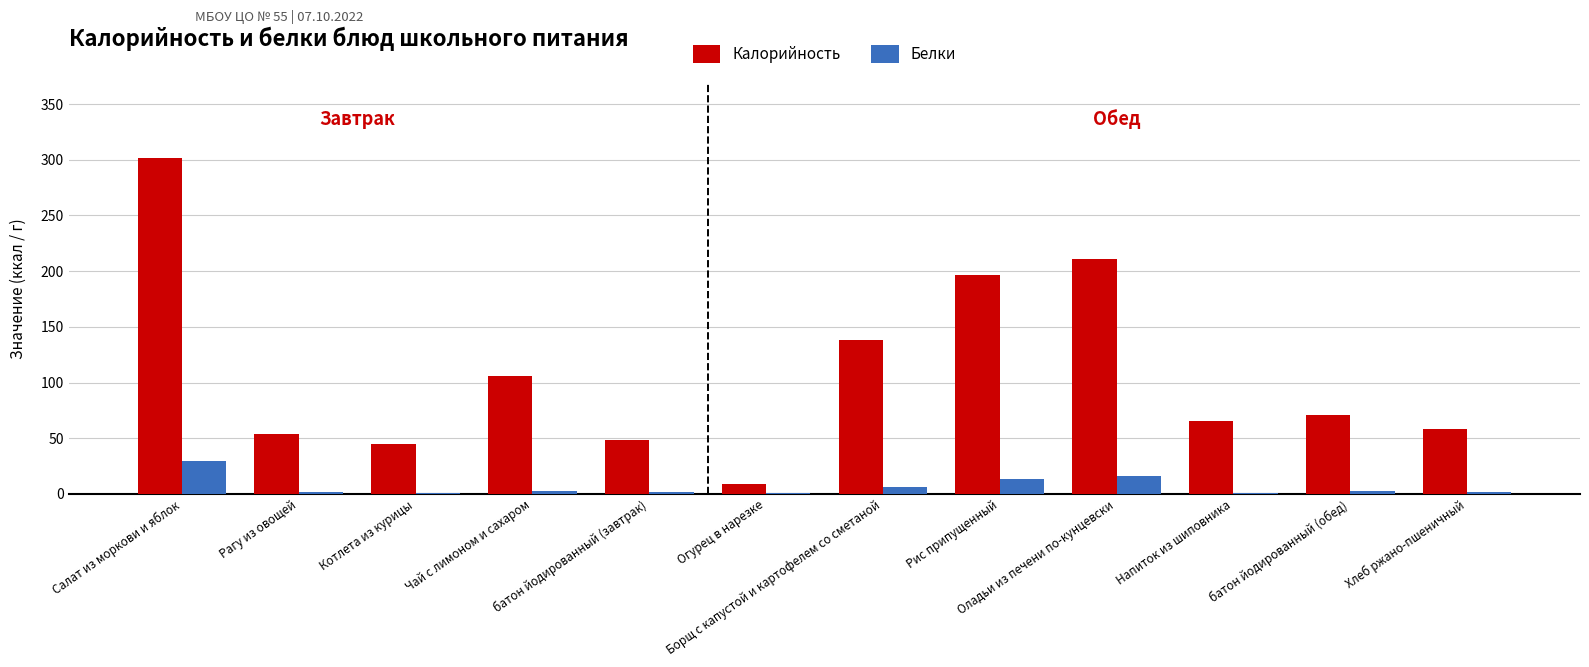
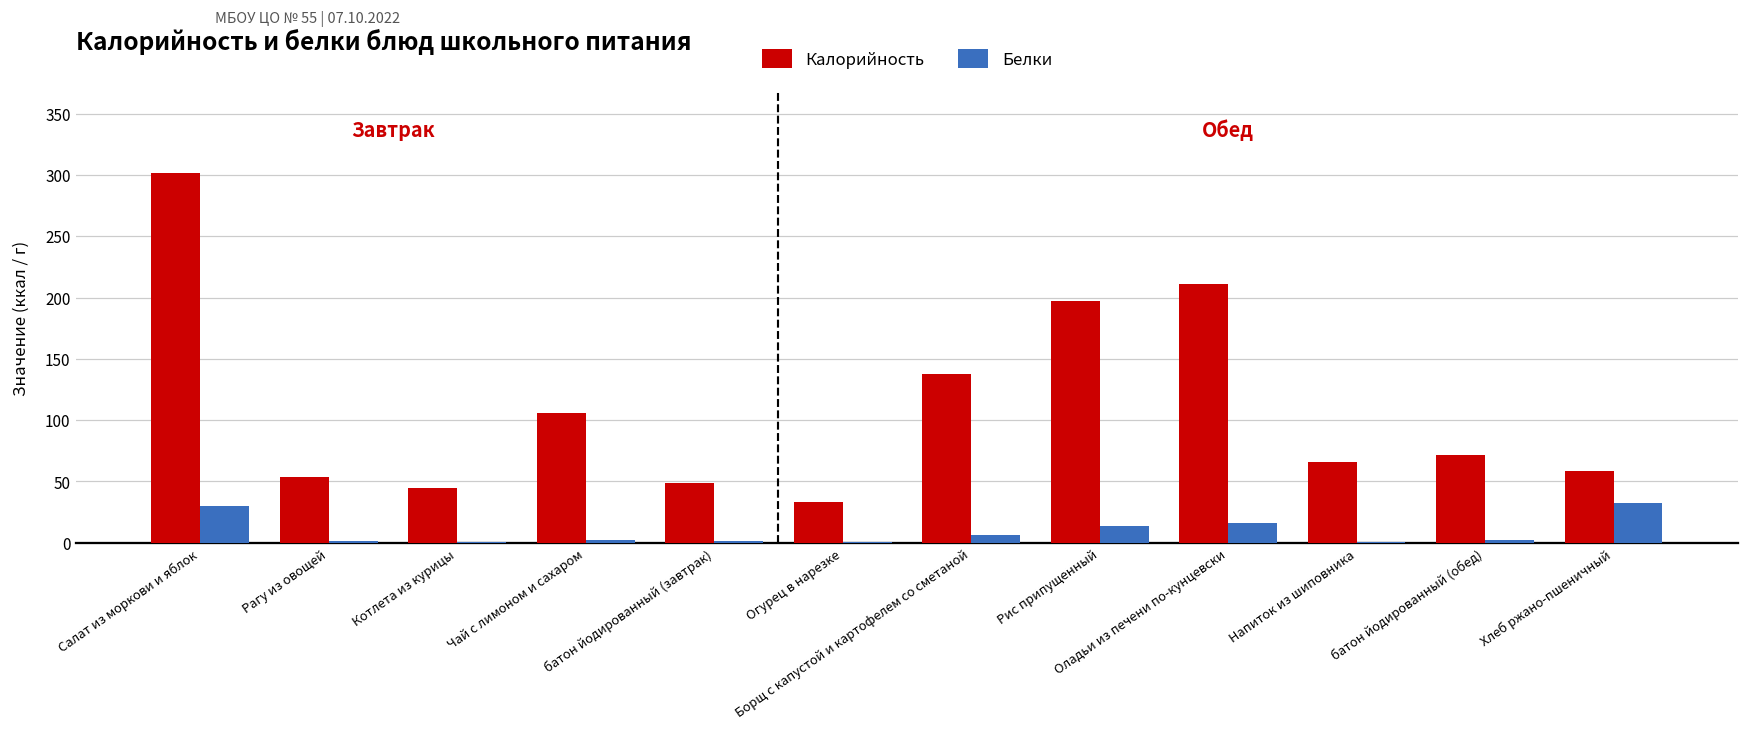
  {
    "Калорийность": {
      "Салат из моркови и яблок": 301,
      "Рагу из овощей": 54,
      "Котлета из курицы": 44,
      "Чай с лимоном и сахаром": 106,
      "батон йодированный (завтрак)": 48,
-     "Огурец в нарезке": 9,
+     "Огурец в нарезке": 33,
      "Борщ с капустой и картофелем со сметаной": 138,
      "Рис припущенный": 197,
      "Оладьи из печени по-кунцевски": 211,
      "Напиток из шиповника": 65,
      "батон йодированный (обед)": 71,
      "Хлеб ржано-пшеничный": 59
    },
    "Белки": {
      "Салат из моркови и яблок": 30,
      "Чай с лимоном и сахаром": 2,
      "Борщ с капустой и картофелем со сметаной": 6,
      "Рис припущенный": 14,
      "Оладьи из печени по-кунцевски": 16,
      "батон йодированный (обед)": 2,
-     "Хлеб ржано-пшеничный": 2
+     "Хлеб ржано-пшеничный": 32
    }
  }
